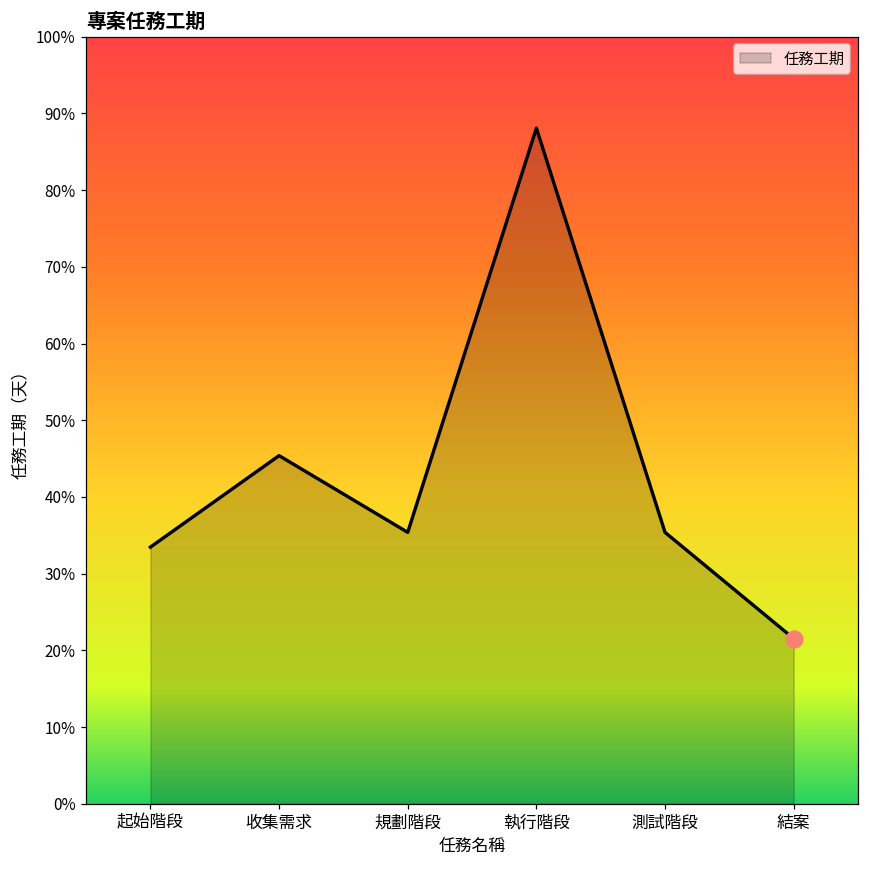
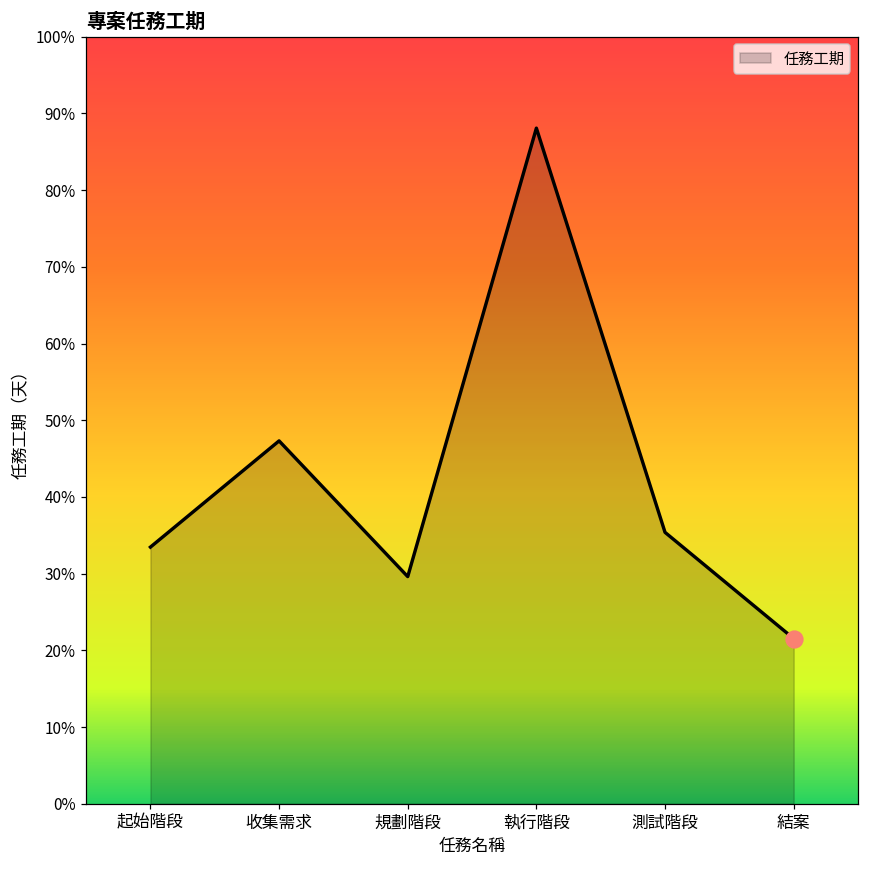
  {
    "任務工期": {
      "起始階段": "33%",
-     "收集需求": "45%",
-     "規劃階段": "35%",
+     "收集需求": "47%",
+     "規劃階段": "30%",
      "執行階段": "88%",
      "測試階段": "35%"
    }
  }
